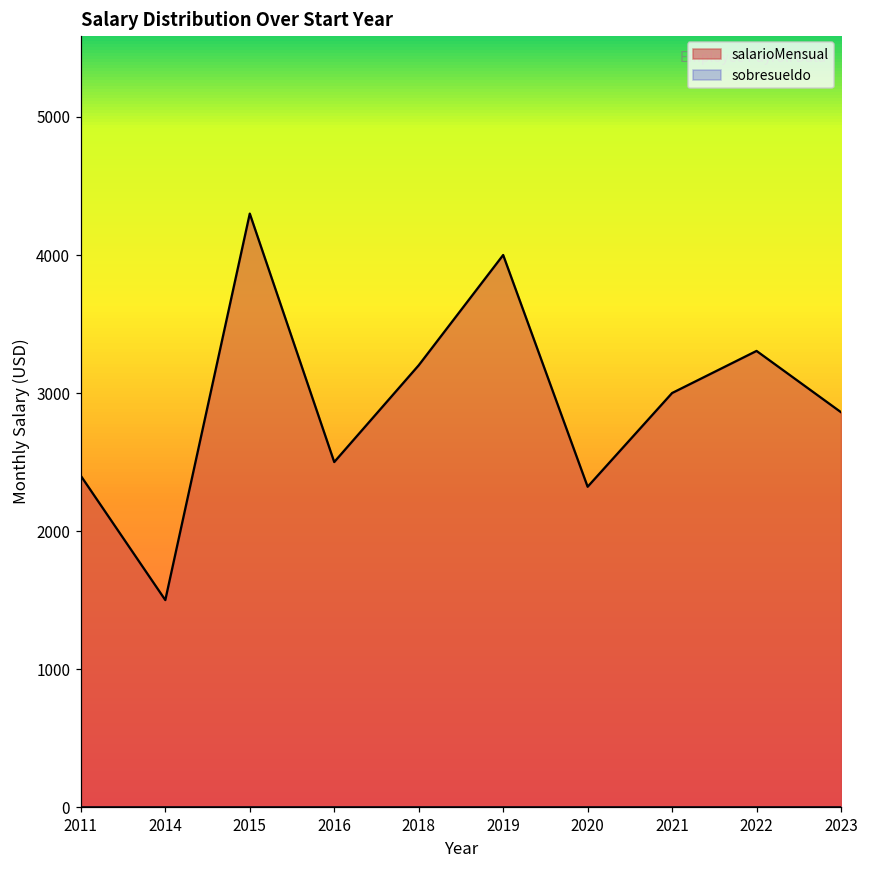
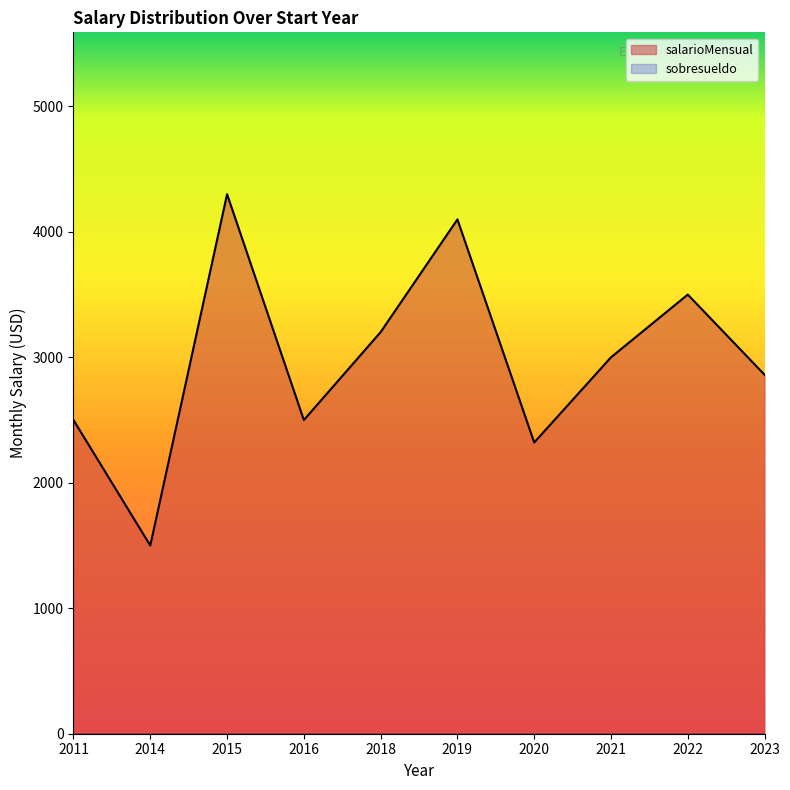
  {
    "salarioMensual": {
-     "2011": 2400,
+     "2011": 2500,
      "2014": 1500,
      "2015": 4300,
      "2016": 2500,
      "2018": 3200,
-     "2019": 4000,
+     "2019": 4100,
      "2020": 2320,
      "2021": 3000,
-     "2022": 3310,
+     "2022": 3500,
      "2023": 2860
    },
    "sobresueldo": {
      "2011": 0,
      "2014": 0,
      "2015": 0,
      "2016": 0,
      "2018": 0,
      "2019": 0,
      "2020": 0,
      "2021": 0,
      "2022": 0,
      "2023": 0
    }
  }
